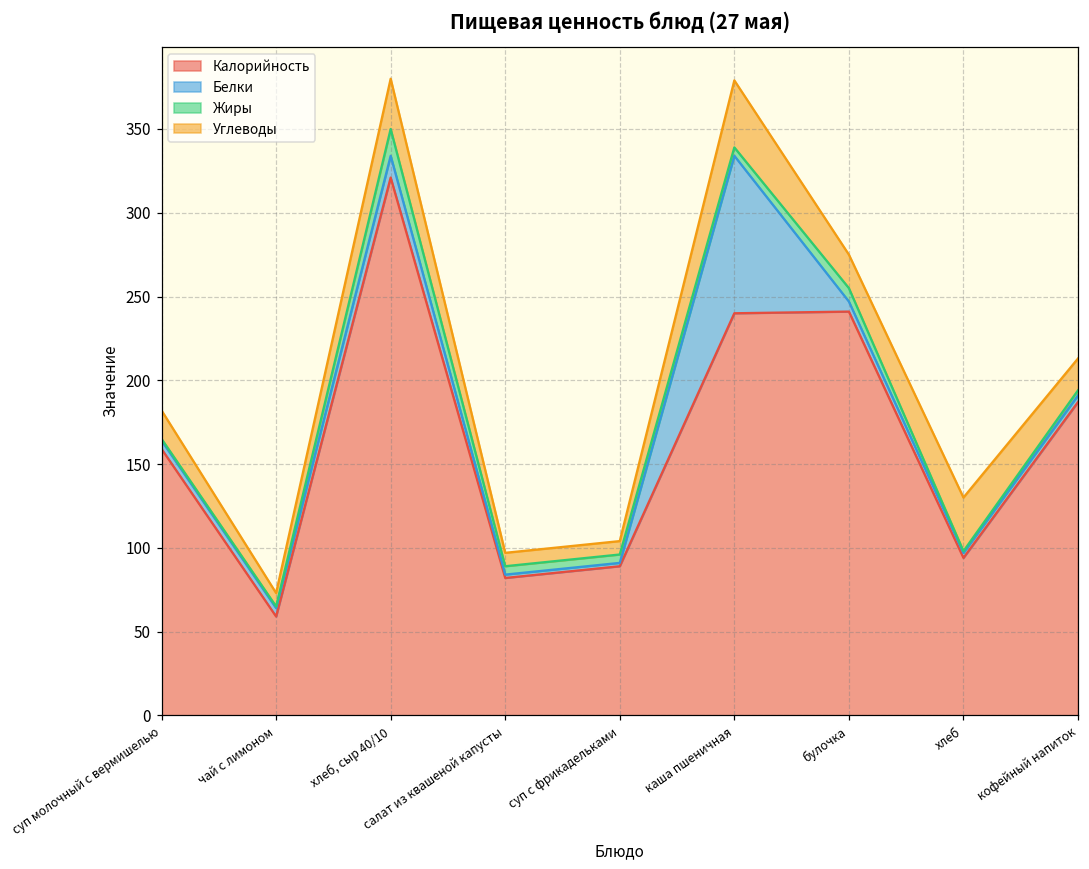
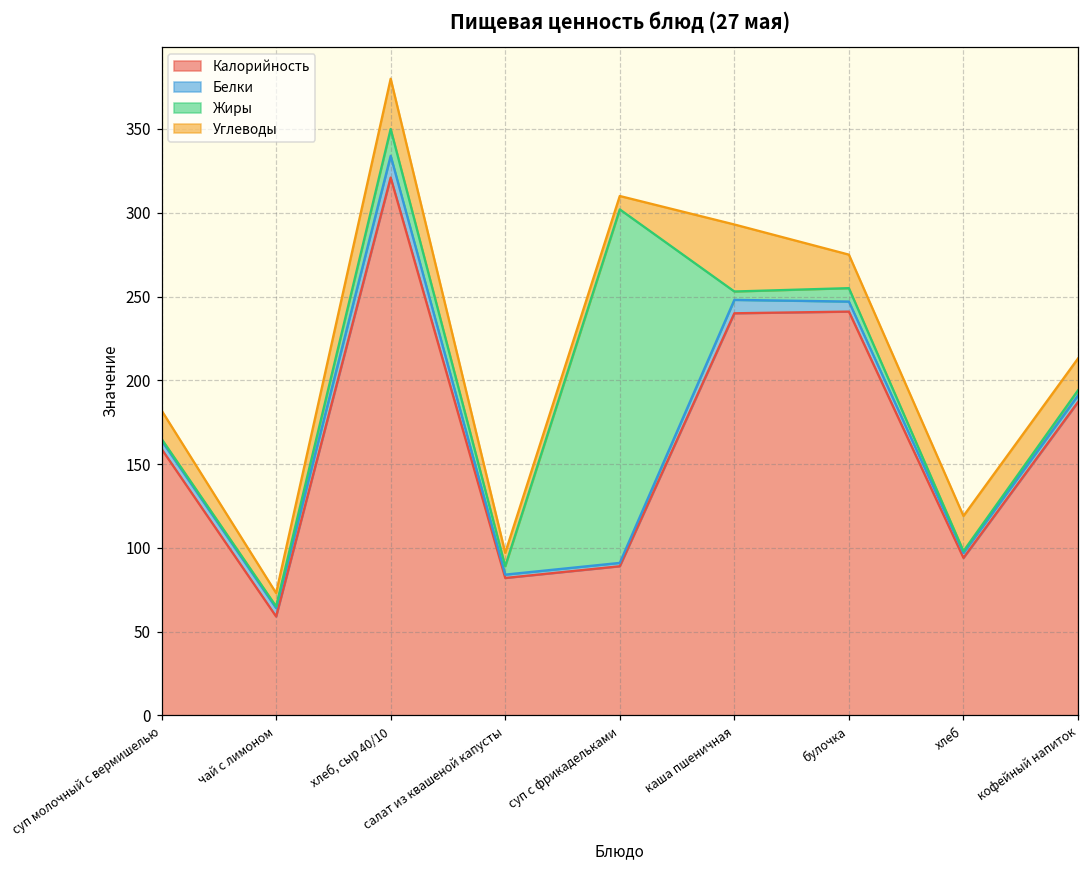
  {
    "Калорийность": {
      "суп молочный с вермишелью": 159,
      "чай с лимоном": 59,
      "хлеб, сыр 40/10": 321,
      "салат из квашеной капусты": 82,
      "суп с фрикадельками": 89,
      "каша пшеничная": 240,
      "булочка": 241,
      "хлеб": 94,
      "кофейный напиток": 187
    },
    "Белки": {
      "хлеб, сыр 40/10": 13,
      "салат из квашеной капусты": 2,
      "суп с фрикадельками": 2,
-     "каша пшеничная": 94,
+     "каша пшеничная": 8,
      "булочка": 6,
      "кофейный напиток": 4
    },
    "Жиры": {
      "хлеб, сыр 40/10": 16,
      "салат из квашеной капусты": 5,
-     "суп с фрикадельками": 5,
+     "суп с фрикадельками": 211,
      "каша пшеничная": 5,
      "булочка": 8,
      "кофейный напиток": 3
    },
    "Углеводы": {
      "суп молочный с вермишелью": 17,
      "чай с лимоном": 8,
      "хлеб, сыр 40/10": 30,
      "салат из квашеной капусты": 8,
      "суп с фрикадельками": 8,
      "каша пшеничная": 40,
      "булочка": 20,
-     "хлеб": 32,
+     "хлеб": 21,
      "кофейный напиток": 19
    }
  }
